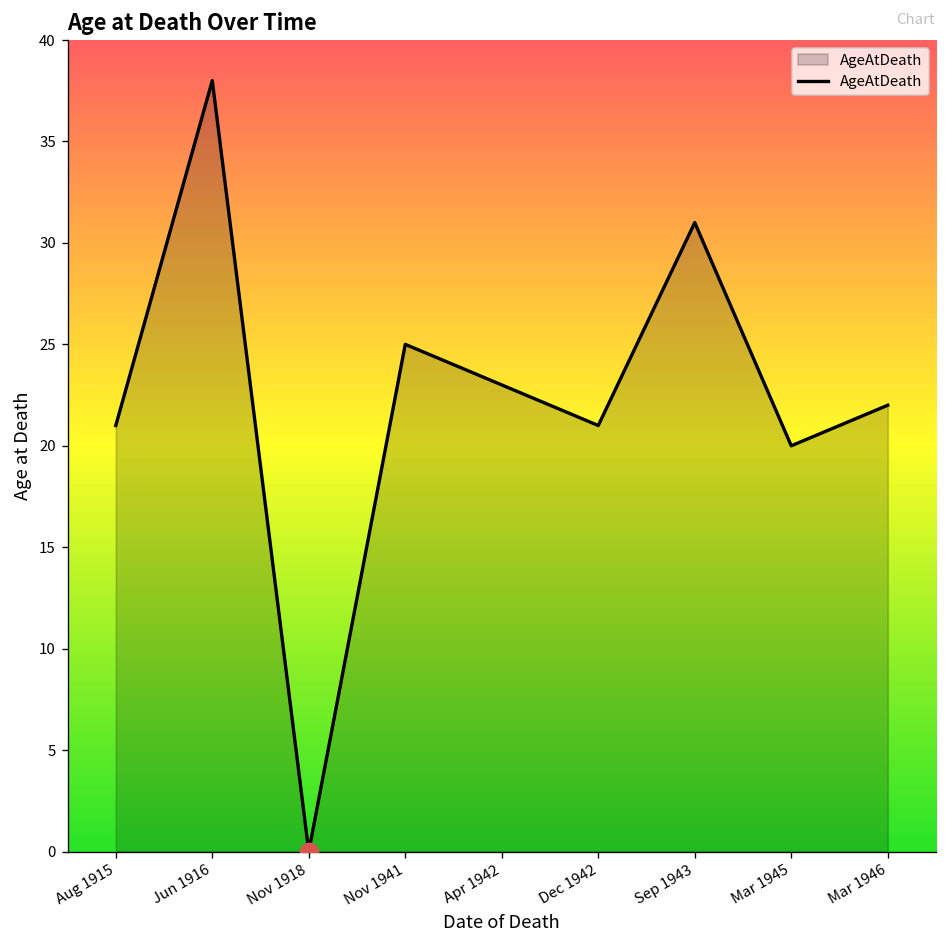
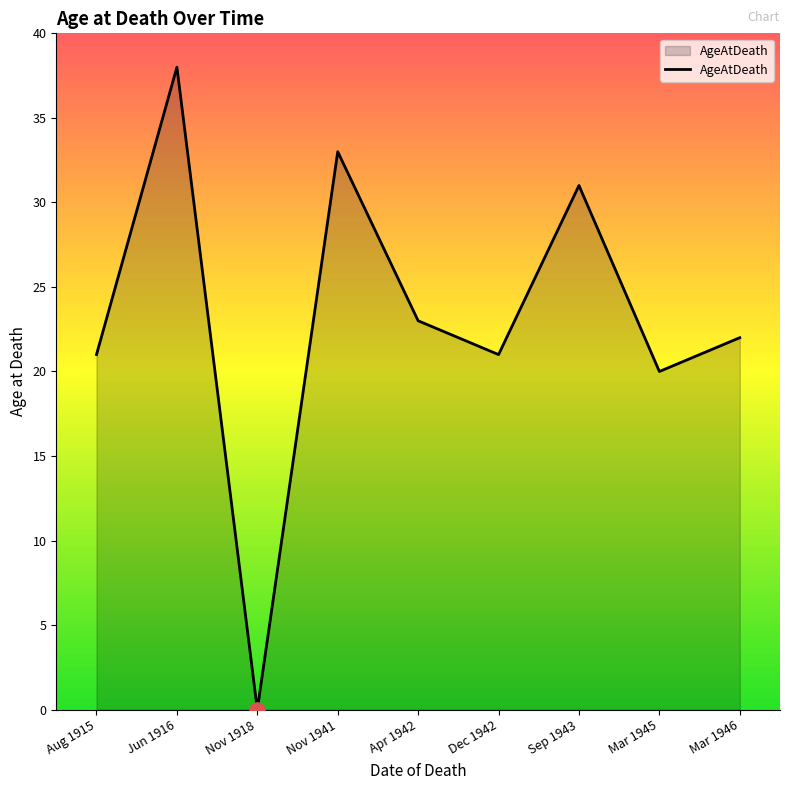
  {
    "AgeAtDeath": {
      "Aug 1915": 21,
      "Jun 1916": 38,
-     "Nov 1941": 25,
+     "Nov 1941": 33,
      "Apr 1942": 23,
      "Dec 1942": 21,
      "Sep 1943": 31,
      "Mar 1945": 20,
      "Mar 1946": 22
    }
  }
